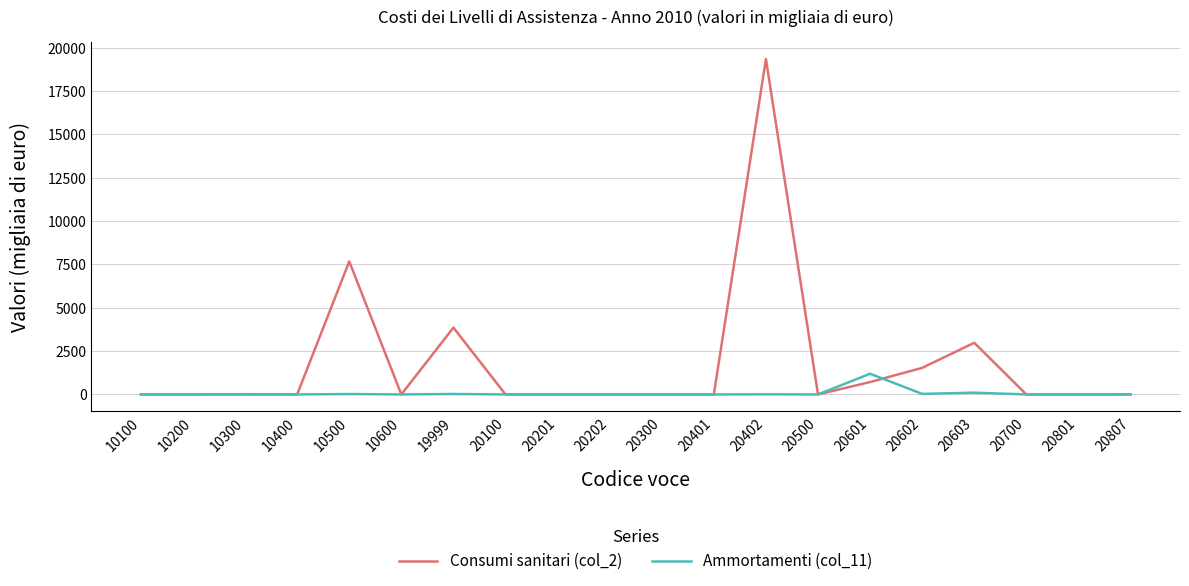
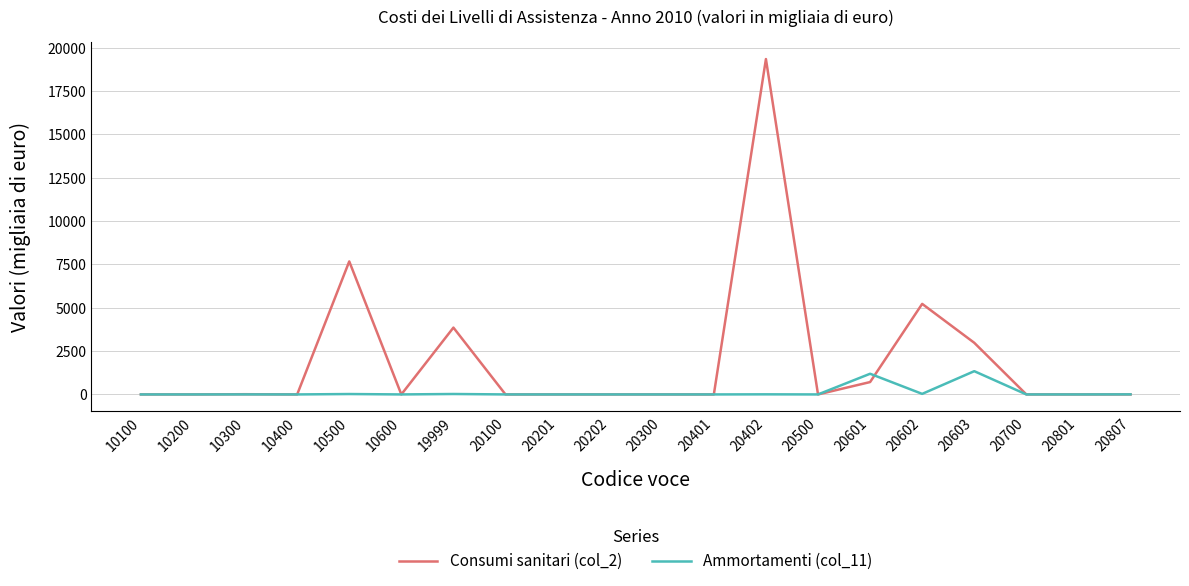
  {
    "Consumi sanitari (col_2)": {
      "10500": 7700,
      "19999": 3900,
      "20402": 19300,
      "20601": 700,
-     "20602": 1500,
+     "20602": 5200,
      "20603": 3000
    },
    "Ammortamenti (col_11)": {
      "10500": 0,
      "19999": 0,
      "20402": 0,
      "20601": 1200,
      "20602": 0,
-     "20603": 100
+     "20603": 1300
    }
  }
